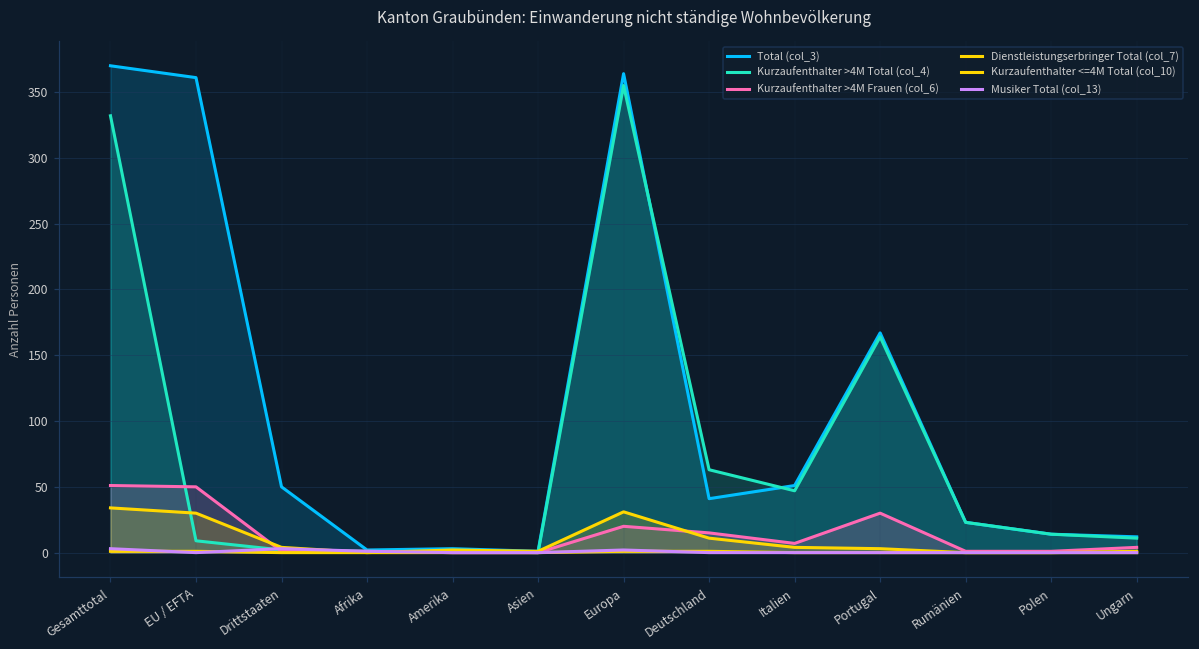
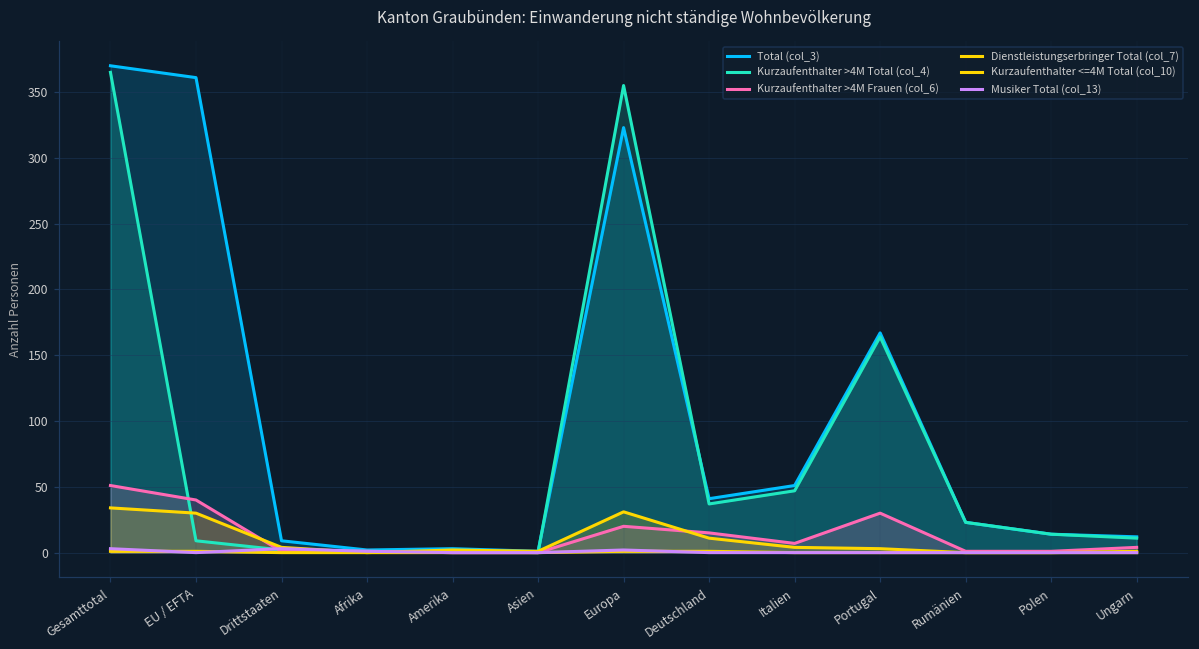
  {
    "Total (col_3)": {
      "Gesamttotal": 370,
      "EU / EFTA": 361,
-     "Drittstaaten": 50,
-     "Europa": 364,
+     "Drittstaaten": 9,
+     "Europa": 323,
      "Deutschland": 41,
      "Italien": 51,
      "Portugal": 167
    },
    "Kurzaufenthalter >4M Total (col_4)": {
-     "Gesamttotal": 332,
+     "Gesamttotal": 365,
      "EU / EFTA": 9,
      "Europa": 355,
-     "Deutschland": 63,
+     "Deutschland": 37,
      "Italien": 47,
      "Portugal": 164
    },
    "Kurzaufenthalter >4M Frauen (col_6)": {
      "Gesamttotal": 51,
-     "EU / EFTA": 50,
+     "EU / EFTA": 40,
      "Europa": 20,
      "Deutschland": 15,
      "Italien": 7,
      "Portugal": 30,
      "Ungarn": 4
    }
  }
